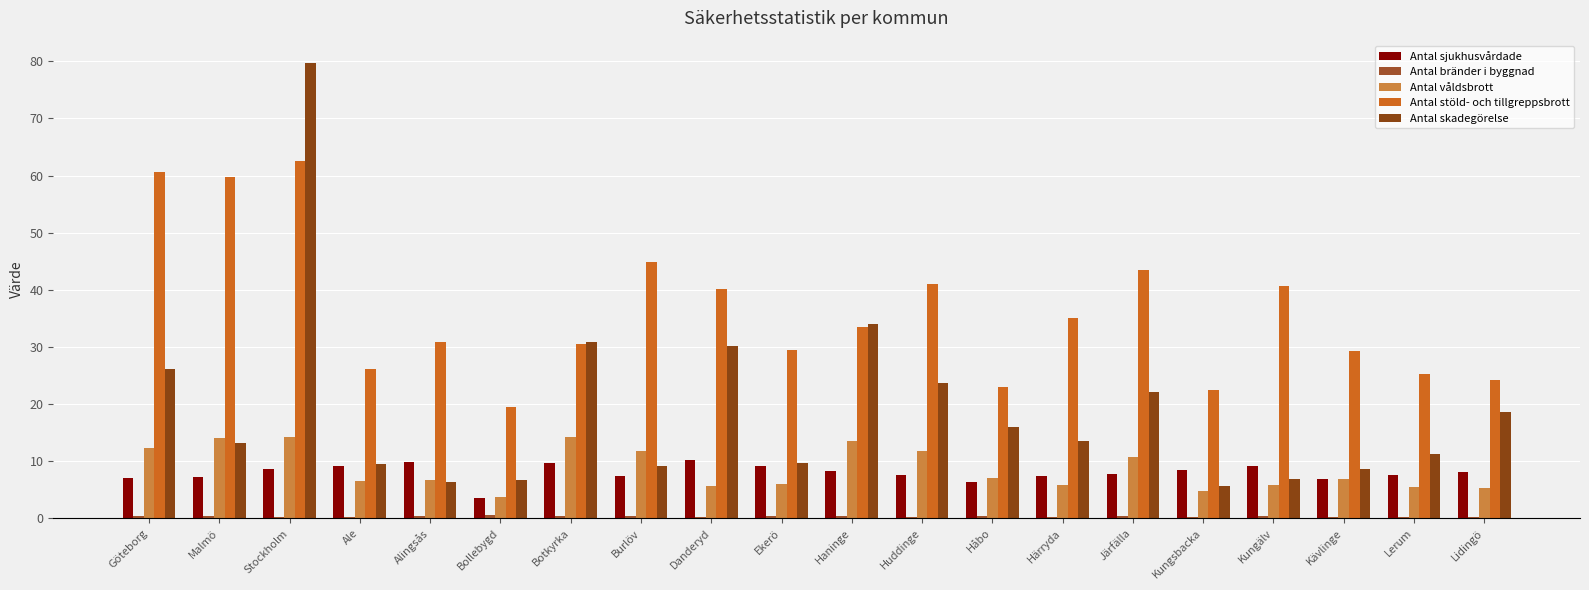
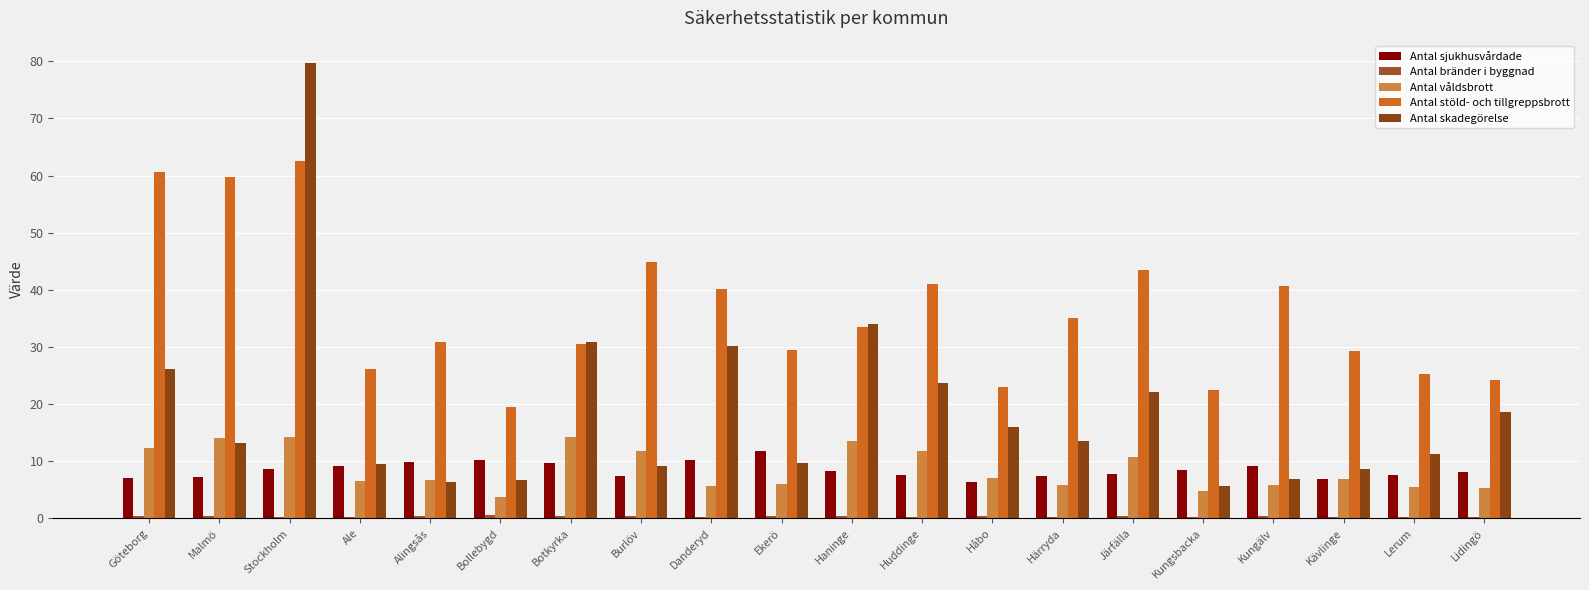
  {
    "Antal sjukhusvårdade": {
      "Göteborg": 7,
      "Malmö": 7,
      "Stockholm": 9,
      "Ale": 9,
      "Alingsås": 10,
-     "Bollebygd": 4,
+     "Bollebygd": 10,
      "Botkyrka": 10,
      "Burlöv": 7,
      "Danderyd": 10,
-     "Ekerö": 9,
+     "Ekerö": 12,
      "Haninge": 8,
      "Huddinge": 8,
      "Håbo": 6,
      "Härryda": 7,
      "Järfälla": 8,
      "Kungsbacka": 8,
      "Kungälv": 9,
      "Kävlinge": 7,
      "Lerum": 8,
      "Lidingö": 8
    }
  }
